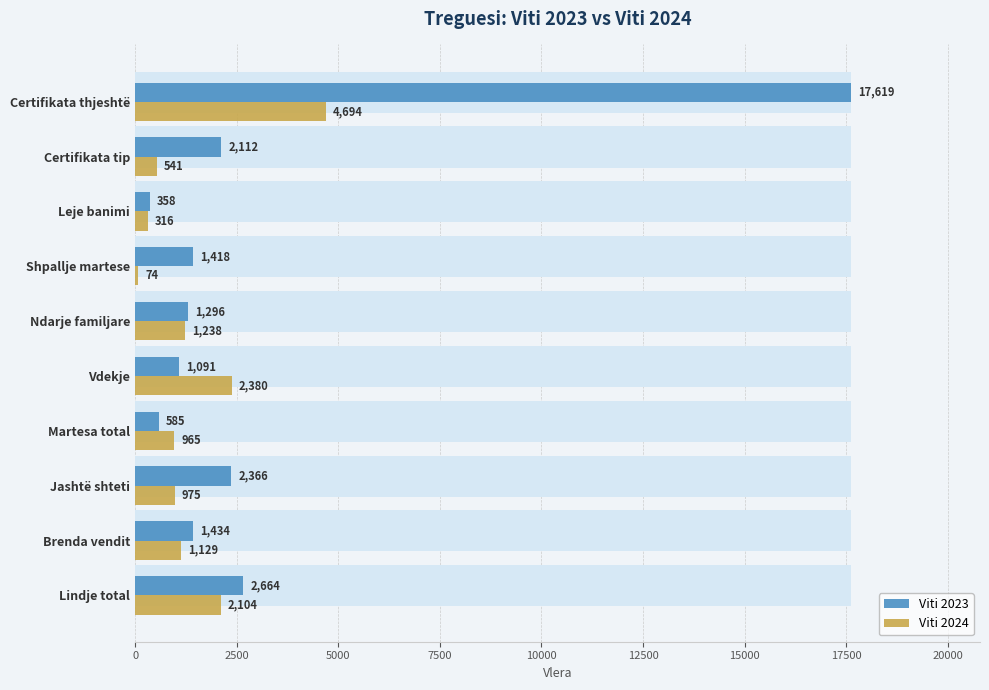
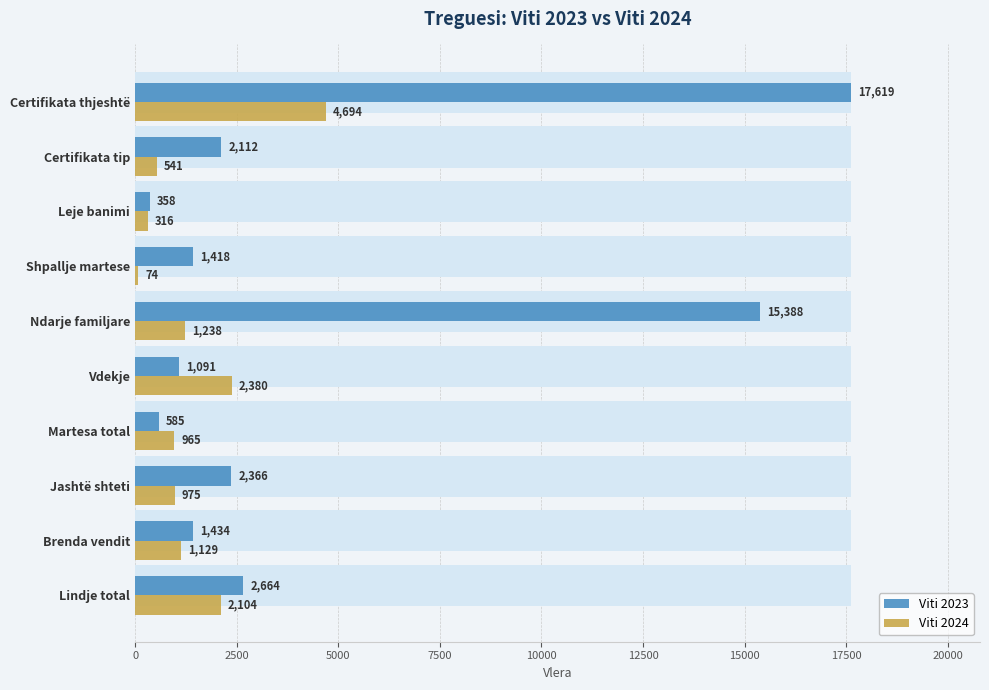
  {
    "Viti 2023": {
      "Certifikata thjeshtë": "17,619",
-     "Ndarje familjare": "1,296"
+     "Ndarje familjare": "15,388"
    },
    "Viti 2024": {
      "Certifikata thjeshtë": "4,694",
      "Certifikata tip": "541",
      "Leje banimi": "316",
      "Shpallje martese": "74",
      "Ndarje familjare": "1,238",
      "Vdekje": "2,380",
      "Martesa total": "965",
      "Jashtë shteti": "975",
      "Brenda vendit": "1,129",
      "Lindje total": "2,104"
    }
  }
